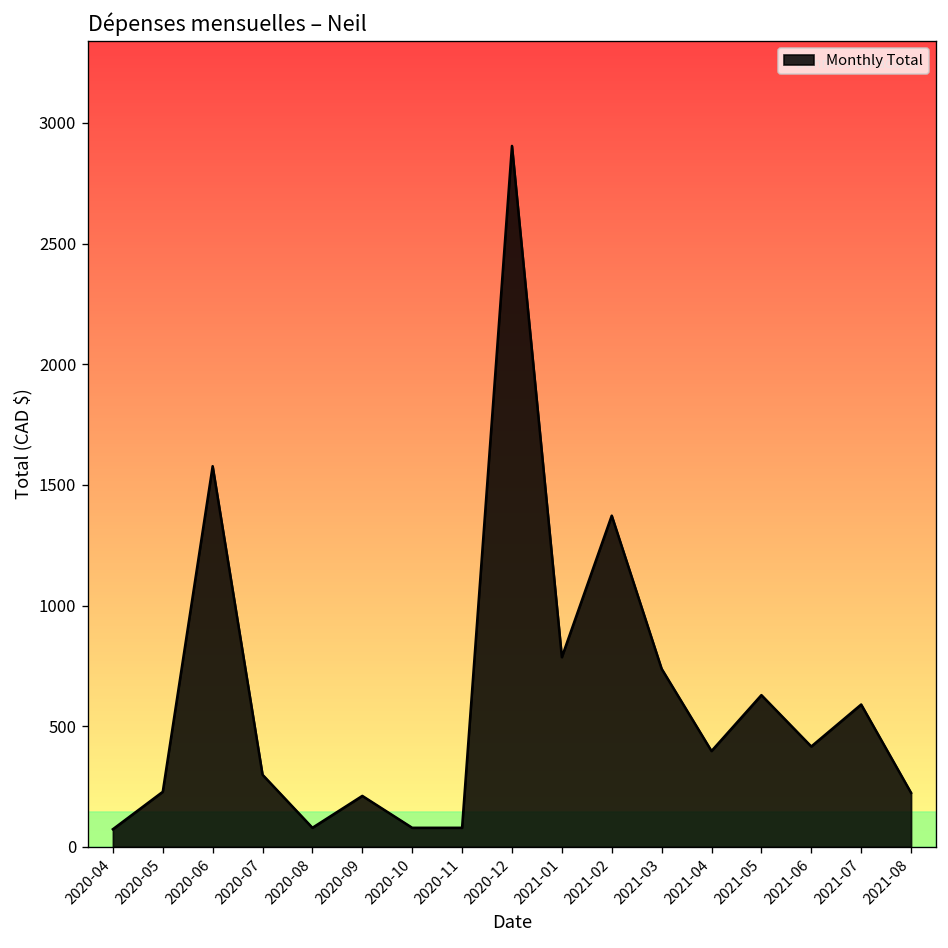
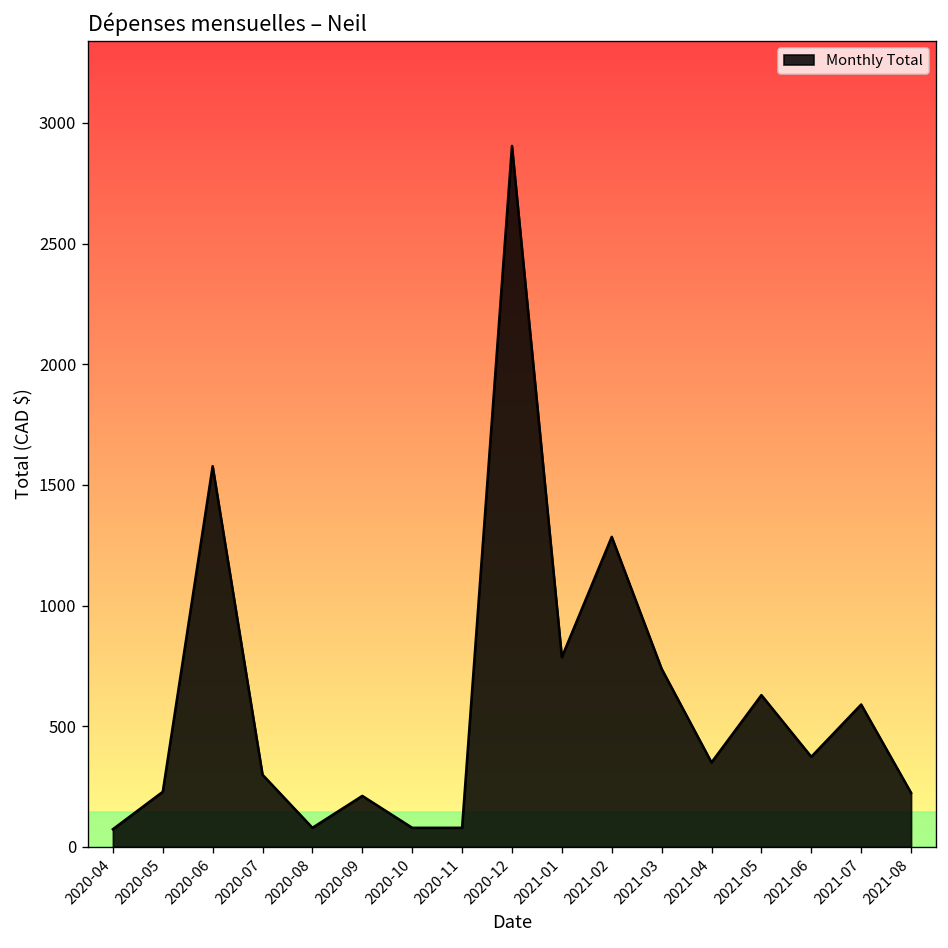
  {
    "2020-05": 230,
    "2020-06": 1580,
    "2020-07": 300,
    "2020-09": 210,
    "2020-12": 2900,
    "2021-01": 790,
-   "2021-02": 1370,
+   "2021-02": 1280,
    "2021-03": 740,
-   "2021-04": 400,
+   "2021-04": 350,
    "2021-05": 630,
-   "2021-06": 420,
+   "2021-06": 370,
    "2021-07": 590,
    "2021-08": 220
  }
